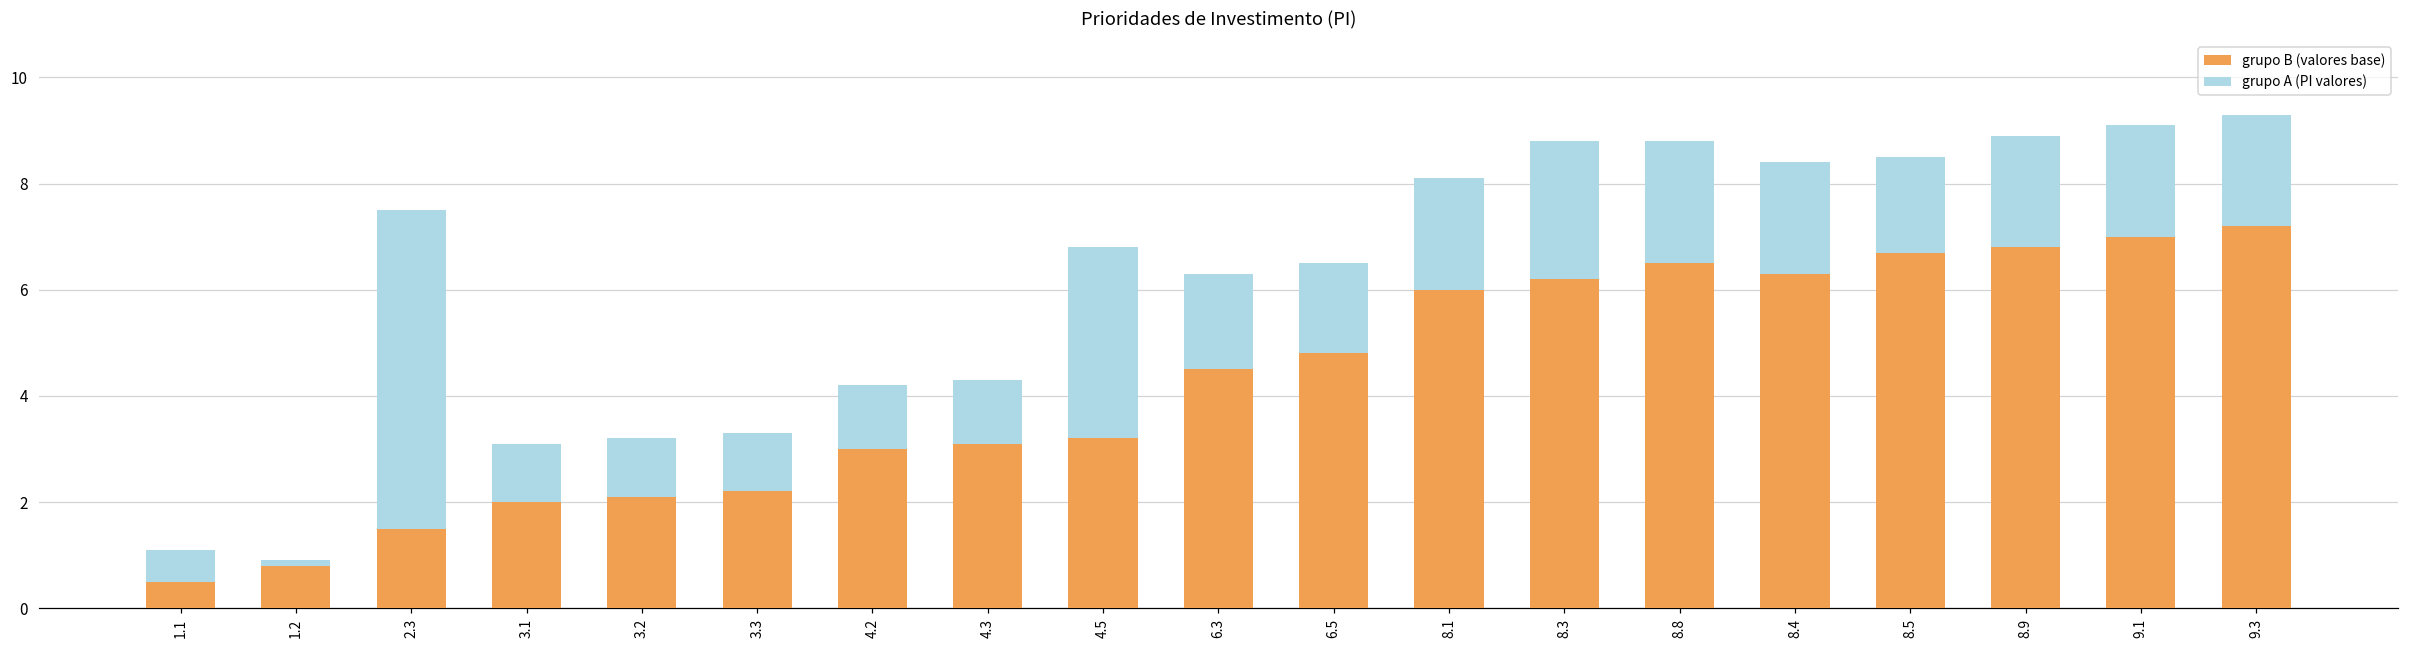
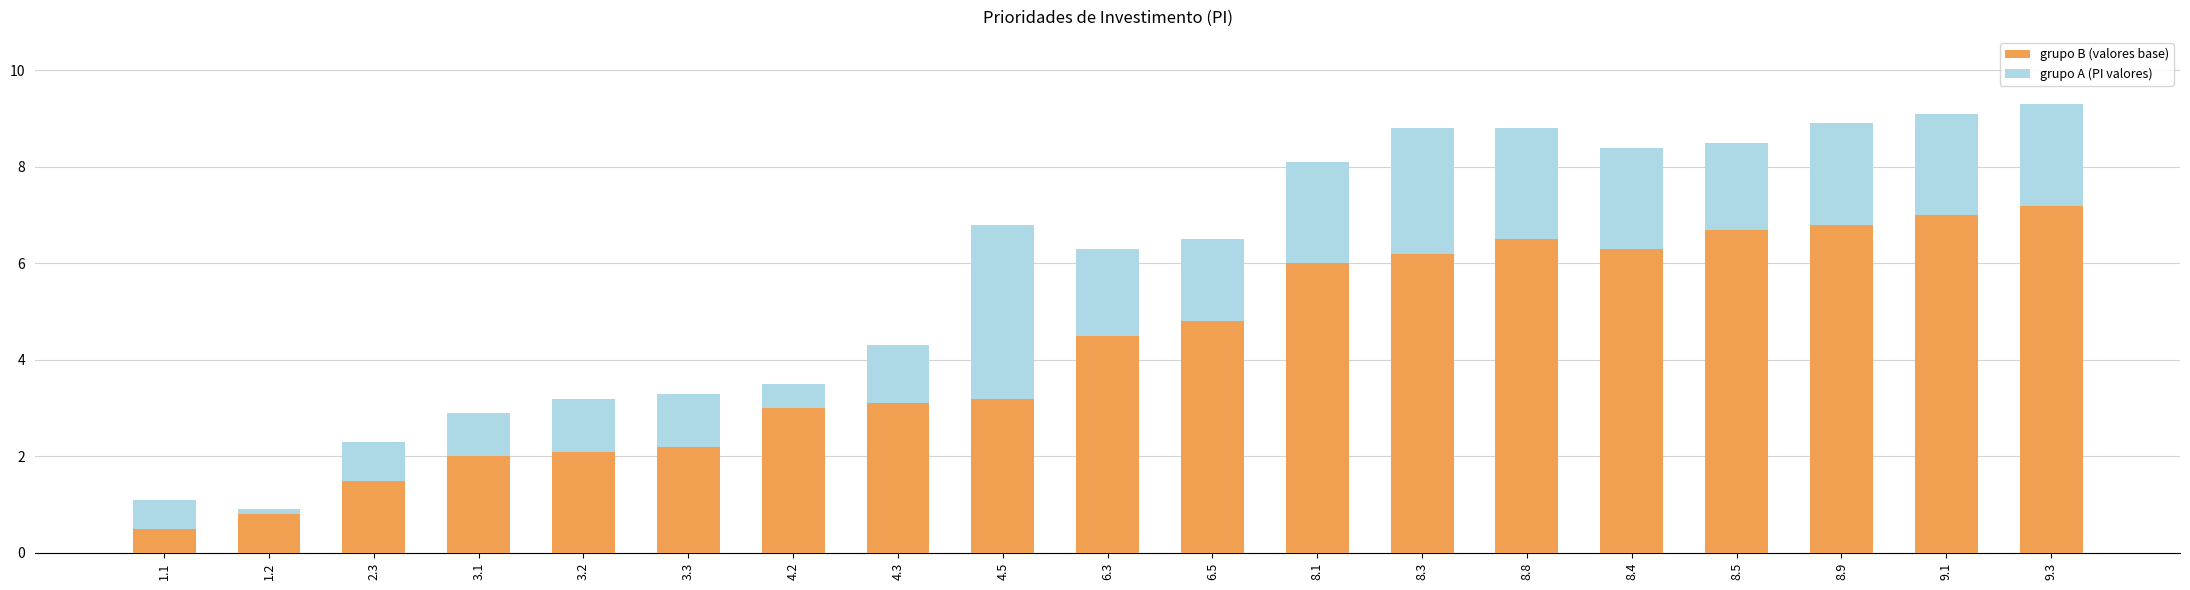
  {
    "grupo A (PI valores)": {
      "1.1": 1.1,
      "1.2": 0.9,
-     "2.3": 7.5,
-     "3.1": 3.1,
+     "2.3": 2.3,
+     "3.1": 2.9,
      "3.2": 3.2,
      "3.3": 3.3,
-     "4.2": 4.2,
+     "4.2": 3.5,
      "4.3": 4.3,
      "4.5": 6.8,
      "6.3": 6.3,
      "6.5": 6.5,
      "8.1": 8.1,
      "8.3": 8.8,
      "8.8": 8.8,
      "8.4": 8.4,
      "8.5": 8.5,
      "8.9": 8.9,
      "9.1": 9.1,
      "9.3": 9.3
    }
  }
